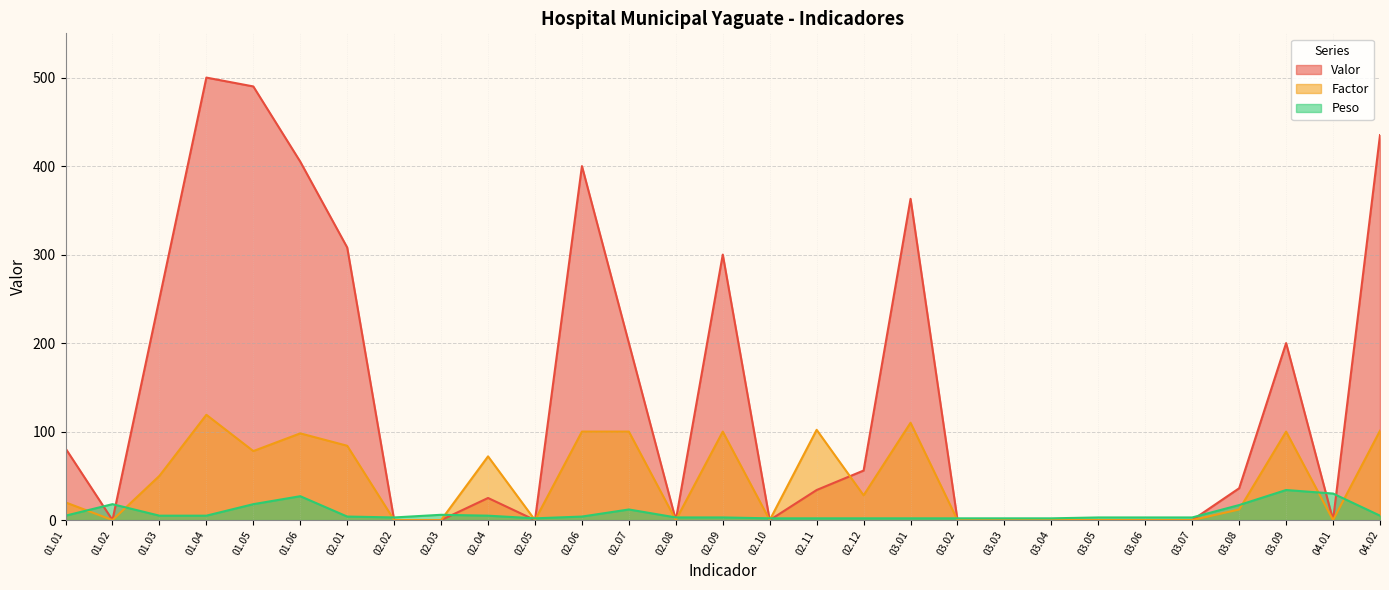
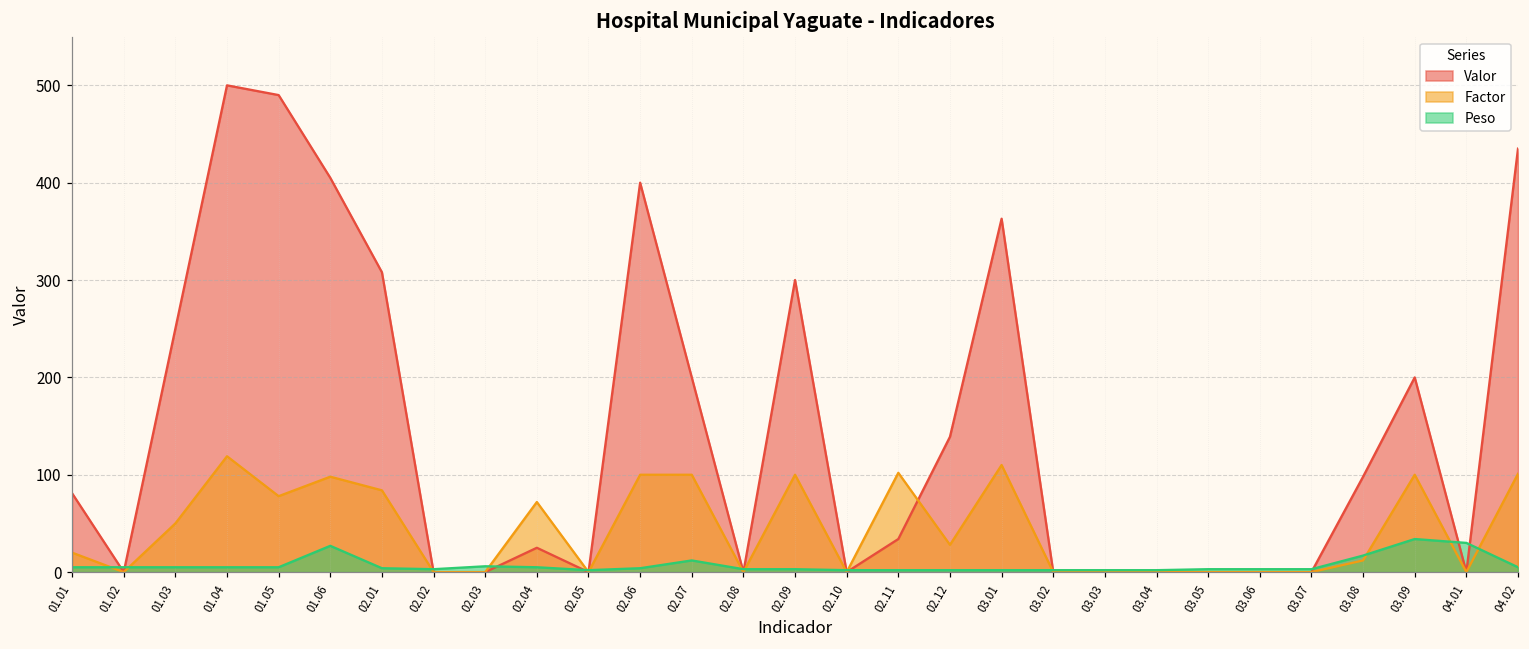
  {
    "Valor": {
      "01.01": 80,
      "01.03": 250,
      "01.04": 500,
      "01.05": 490,
      "01.06": 410,
      "02.01": 310,
      "02.04": 30,
      "02.06": 400,
      "02.07": 200,
      "02.09": 300,
      "02.11": 30,
-     "02.12": 60,
+     "02.12": 140,
      "03.01": 360,
-     "03.08": 40,
+     "03.08": 100,
      "03.09": 200,
      "04.02": 440
    },
    "Factor": {
      "01.01": 20,
      "01.03": 50,
      "01.04": 120,
      "01.05": 80,
      "01.06": 100,
      "02.01": 80,
      "02.04": 70,
      "02.06": 100,
      "02.07": 100,
      "02.09": 100,
      "02.11": 100,
      "02.12": 30,
      "03.01": 110,
      "03.08": 10,
      "03.09": 100,
      "04.02": 100
    },
    "Peso": {
      "01.01": 10,
-     "01.02": 20,
+     "01.02": 10,
      "01.03": 10,
      "01.04": 10,
-     "01.05": 20,
+     "01.05": 10,
      "01.06": 30,
      "02.01": 0,
      "02.02": 0,
      "02.03": 10,
      "02.04": 10,
      "02.06": 0,
      "02.07": 10,
      "02.08": 0,
      "02.09": 0,
      "02.11": 0,
      "02.12": 0,
      "03.01": 0,
      "03.05": 0,
      "03.06": 0,
      "03.07": 0,
      "03.08": 20,
      "03.09": 30,
      "04.01": 30,
      "04.02": 10
    }
  }
